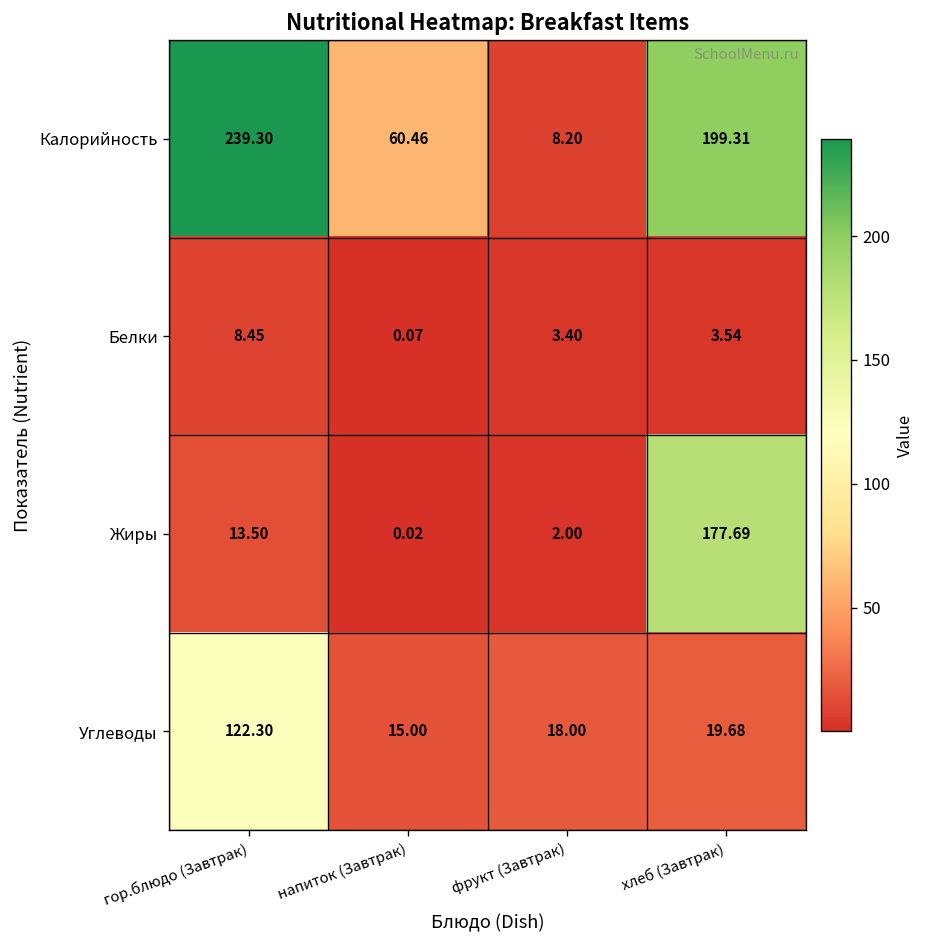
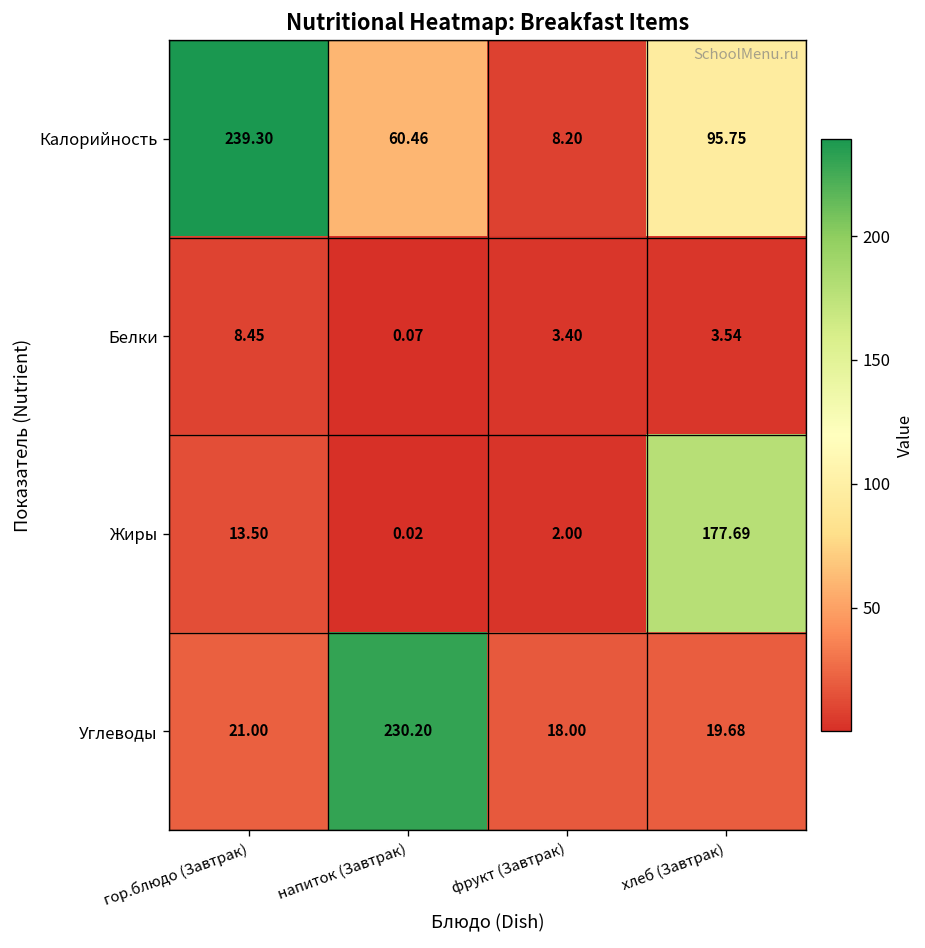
  {
    "Калорийность": {
      "гор.блюдо (Завтрак)": 239.30,
      "напиток (Завтрак)": 60.46,
      "фрукт (Завтрак)": 8.20,
-     "хлеб (Завтрак)": 199.31
+     "хлеб (Завтрак)": 95.75
    },
    "Белки": {
      "гор.блюдо (Завтрак)": 8.45,
      "напиток (Завтрак)": 0.07,
      "фрукт (Завтрак)": 3.40,
      "хлеб (Завтрак)": 3.54
    },
    "Жиры": {
      "гор.блюдо (Завтрак)": 13.50,
      "напиток (Завтрак)": 0.02,
      "фрукт (Завтрак)": 2.00,
      "хлеб (Завтрак)": 177.69
    },
    "Углеводы": {
-     "гор.блюдо (Завтрак)": 122.30,
-     "напиток (Завтрак)": 15.00,
+     "гор.блюдо (Завтрак)": 21.00,
+     "напиток (Завтрак)": 230.20,
      "фрукт (Завтрак)": 18.00,
      "хлеб (Завтрак)": 19.68
    }
  }
